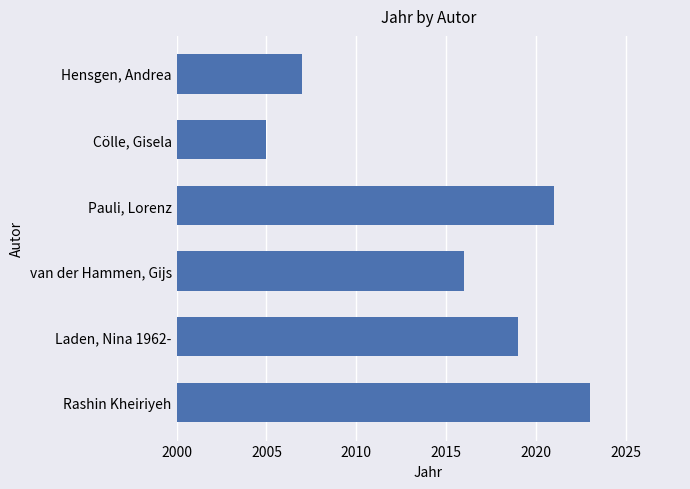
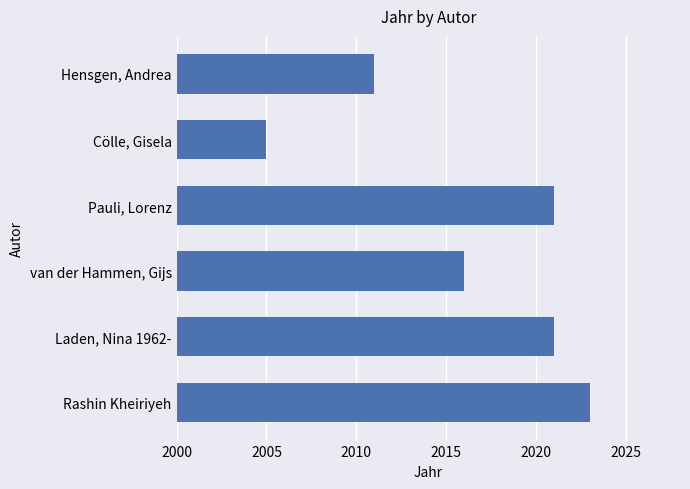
  {
-   "Hensgen, Andrea": 2007,
+   "Hensgen, Andrea": 2011,
    "Cölle, Gisela": 2005,
    "Pauli, Lorenz": 2021,
    "van der Hammen, Gijs": 2016,
-   "Laden, Nina 1962-": 2019,
+   "Laden, Nina 1962-": 2021,
    "Rashin Kheiriyeh": 2023
  }
